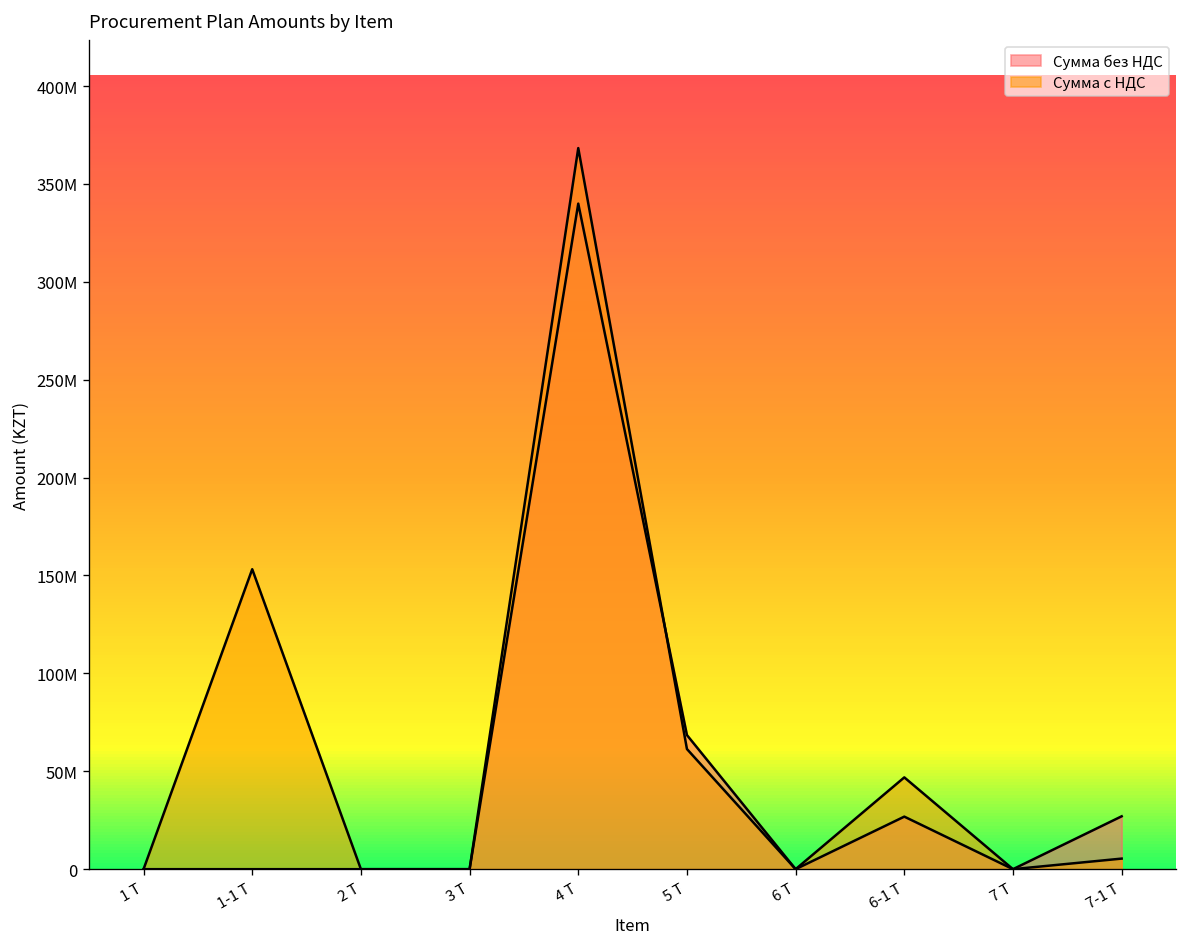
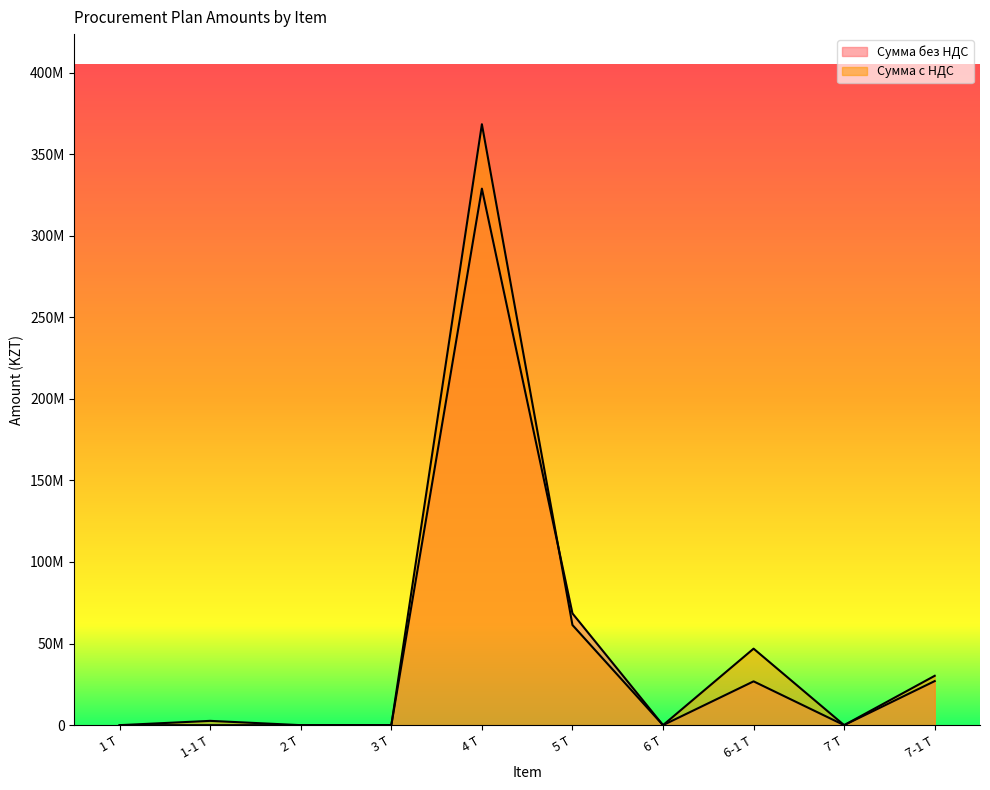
  {
    "Сумма без НДС": {
      "1-1 Т": 0,
-     "4 Т": 340000000,
+     "4 Т": 329000000,
      "5 Т": 68000000,
      "6-1 Т": 27000000,
      "7-1 Т": 27000000
    },
    "Сумма с НДС": {
-     "1-1 Т": 153000000,
+     "1-1 Т": 3000000,
      "4 Т": 368000000,
      "5 Т": 61000000,
      "6-1 Т": 47000000,
-     "7-1 Т": 5000000
+     "7-1 Т": 30000000
    }
  }
